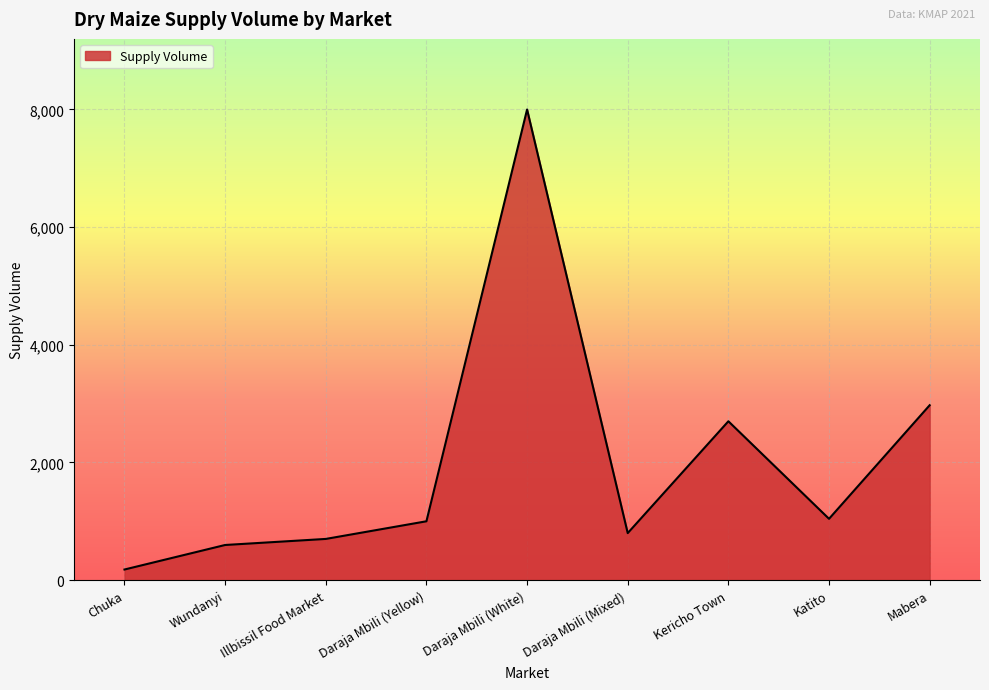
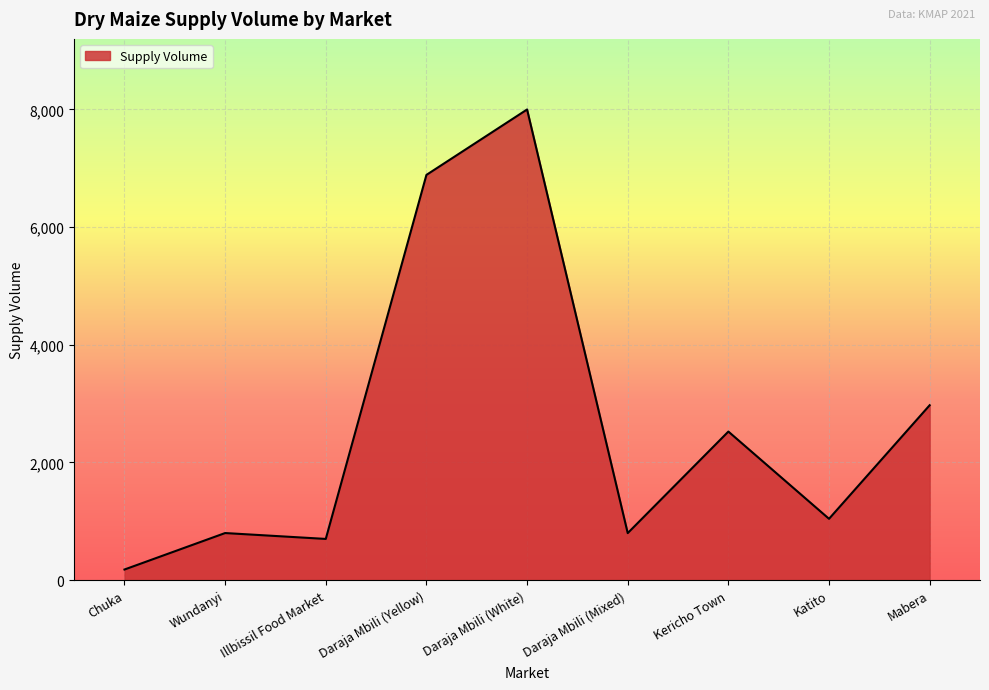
  {
    "Chuka": "200",
-   "Wundanyi": "600",
+   "Wundanyi": "800",
    "Illbissil Food Market": "700",
-   "Daraja Mbili (Yellow)": "1,000",
+   "Daraja Mbili (Yellow)": "6,900",
    "Daraja Mbili (White)": "8,000",
    "Daraja Mbili (Mixed)": "800",
-   "Kericho Town": "2,700",
+   "Kericho Town": "2,500",
    "Katito": "1,000",
    "Mabera": "3,000"
  }
